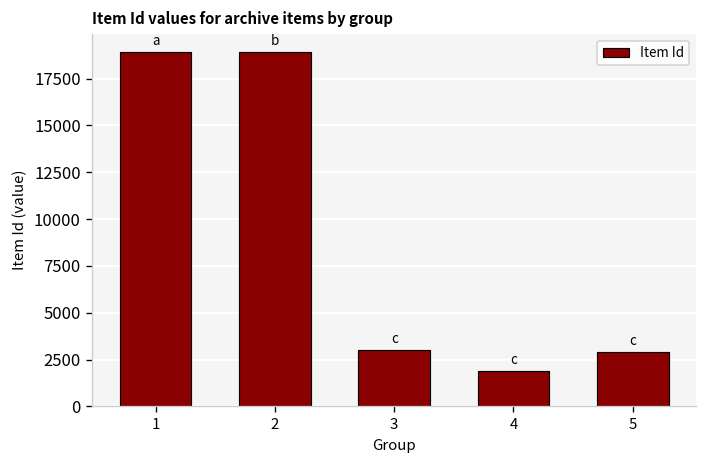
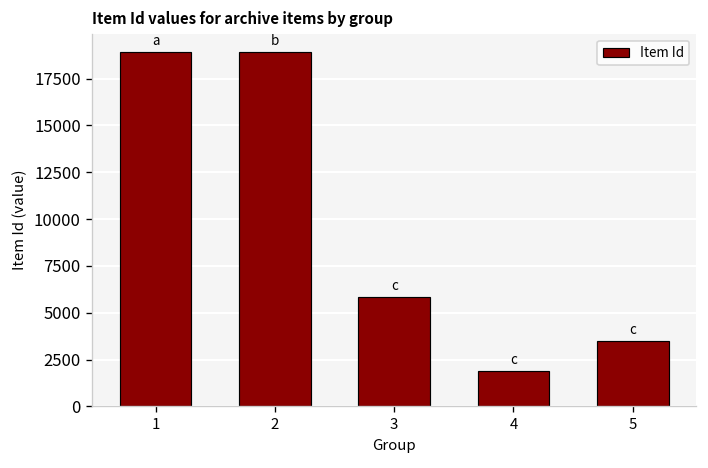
  {
    "1": 18900,
    "2": 18900,
-   "3": 3000,
+   "3": 5800,
    "4": 1900,
-   "5": 2900
+   "5": 3500
  }
